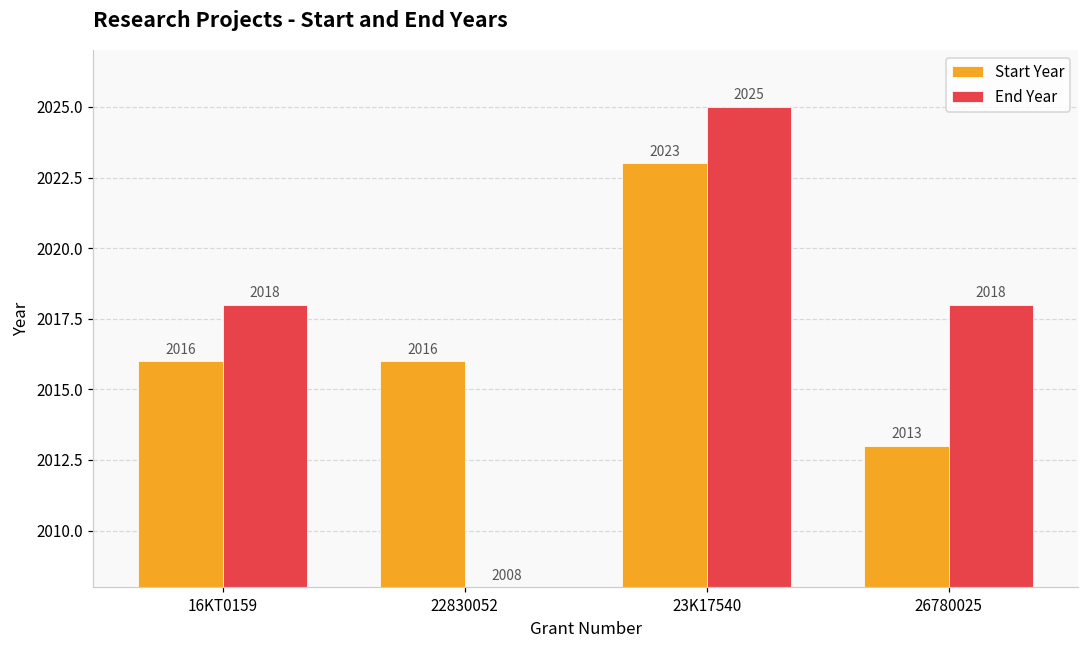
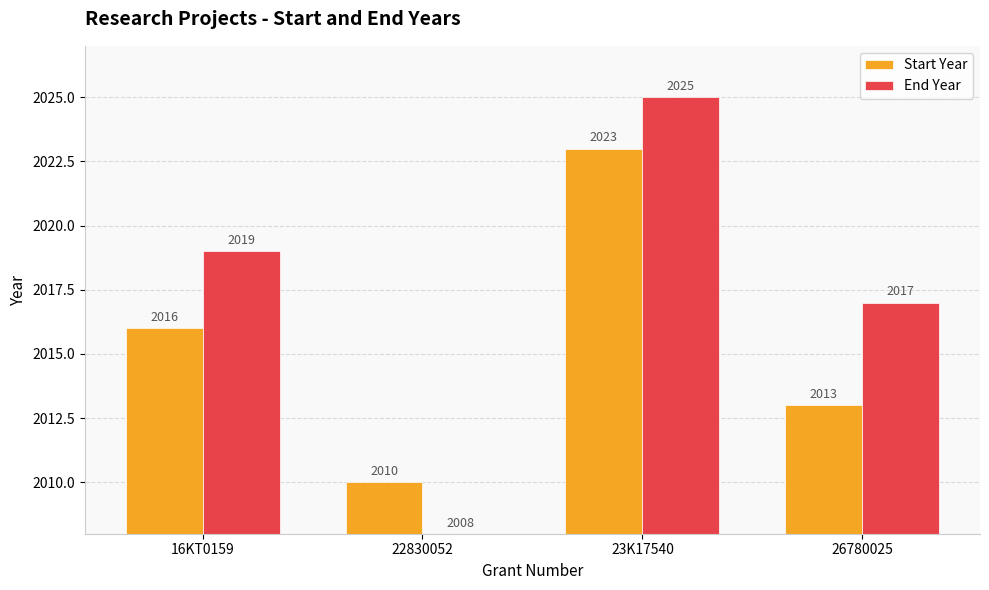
  {
    "Start Year": {
      "16KT0159": 2016,
-     "22830052": 2016,
+     "22830052": 2010,
      "23K17540": 2023,
      "26780025": 2013
    },
    "End Year": {
-     "16KT0159": 2018,
+     "16KT0159": 2019,
      "22830052": 2008,
      "23K17540": 2025,
-     "26780025": 2018
+     "26780025": 2017
    }
  }
